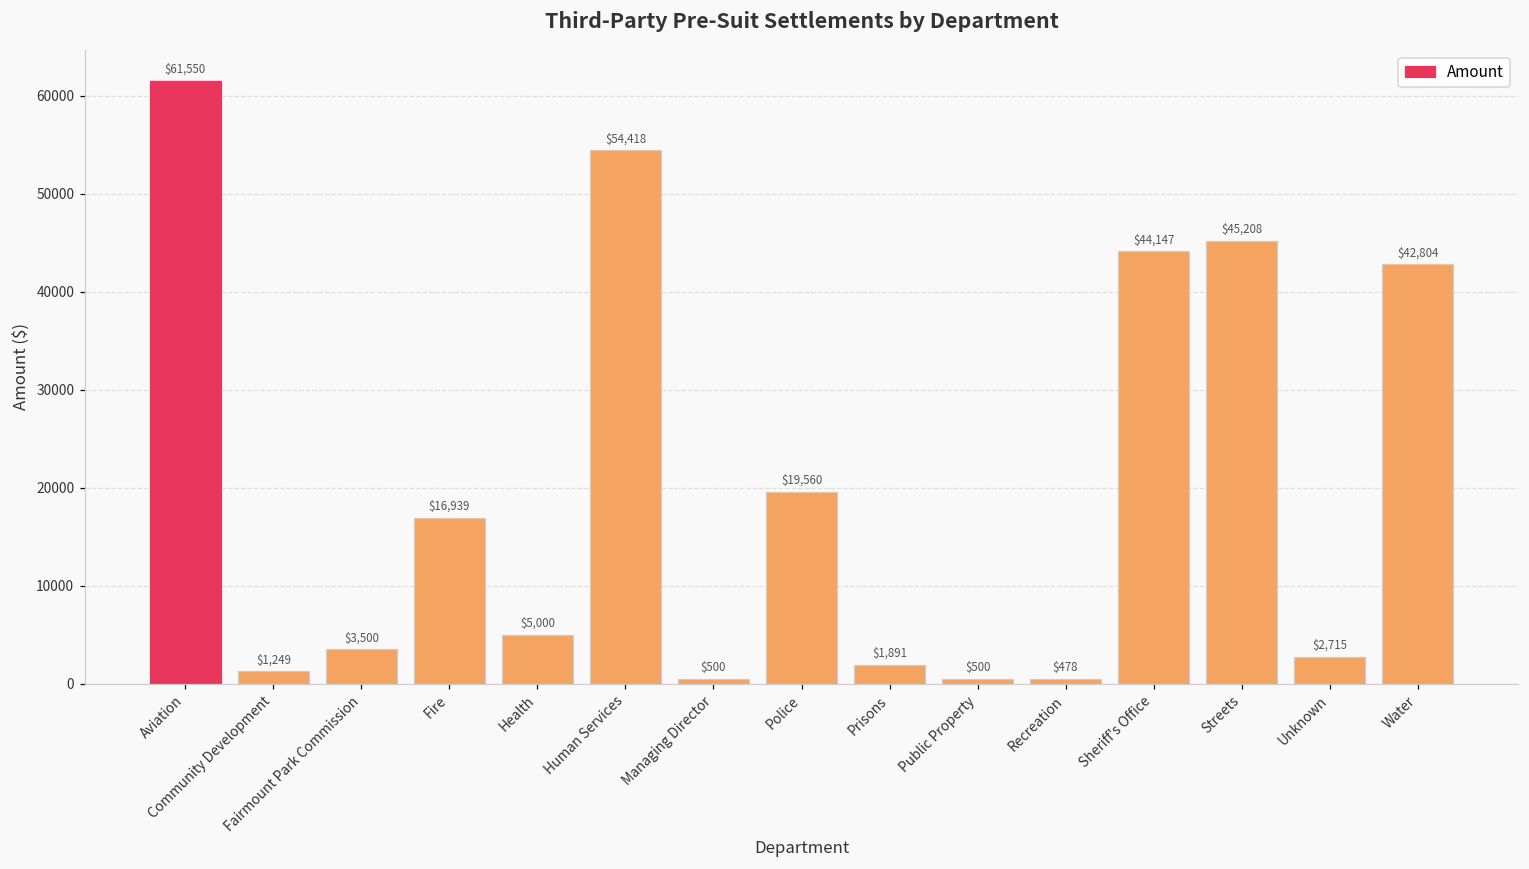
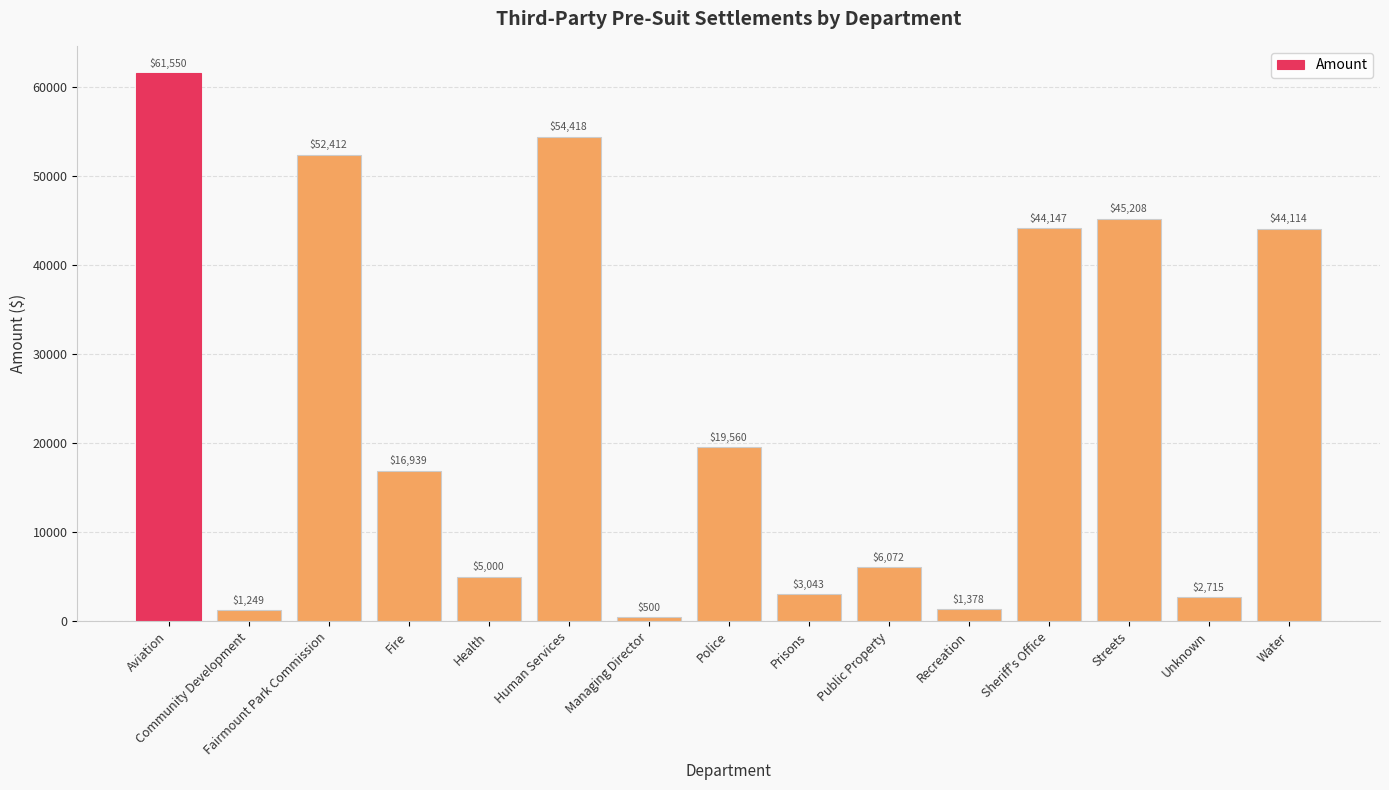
  {
    "Aviation": "$61,550",
    "Community Development": "$1,249",
-   "Fairmount Park Commission": "$3,500",
+   "Fairmount Park Commission": "$52,412",
    "Fire": "$16,939",
    "Health": "$5,000",
    "Human Services": "$54,418",
    "Managing Director": "$500",
    "Police": "$19,560",
-   "Prisons": "$1,891",
-   "Public Property": "$500",
-   "Recreation": "$478",
+   "Prisons": "$3,043",
+   "Public Property": "$6,072",
+   "Recreation": "$1,378",
    "Sheriff's Office": "$44,147",
    "Streets": "$45,208",
    "Unknown": "$2,715",
-   "Water": "$42,804"
+   "Water": "$44,114"
  }
